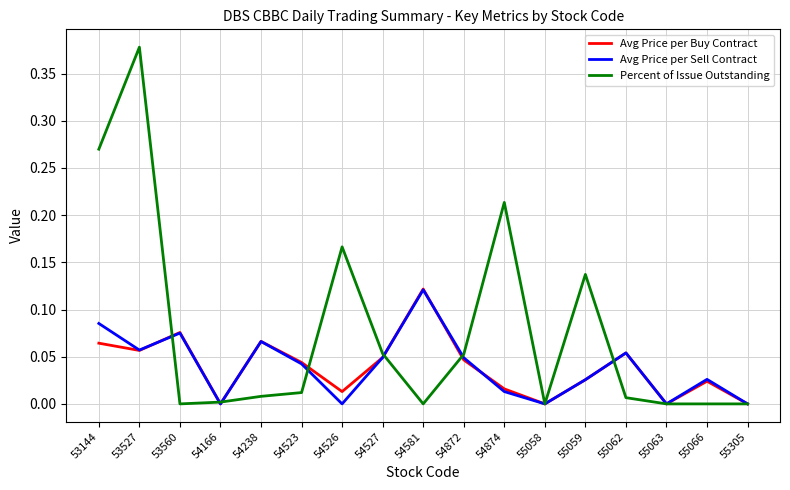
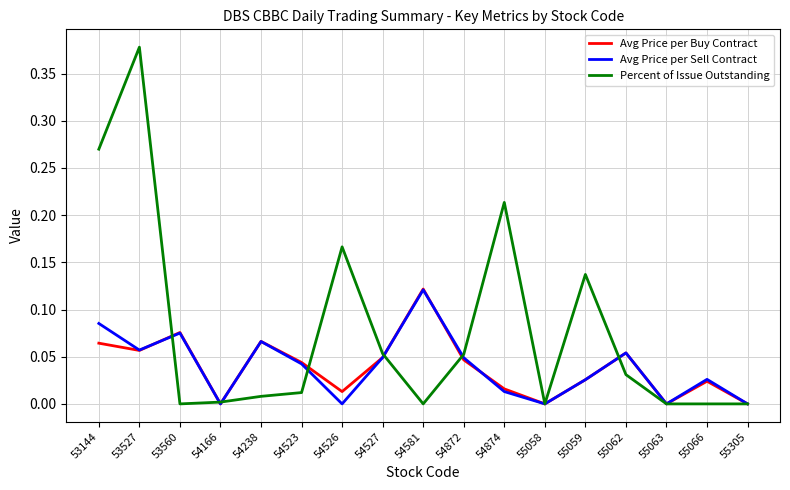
  {
    "Avg Price per Buy Contract": {
      "53144": 0.06,
      "54526": 0.01,
      "54874": 0.02
    },
    "Avg Price per Sell Contract": {
      "53144": 0.09,
      "54526": 0.00,
      "54874": 0.01
    },
    "Percent of Issue Outstanding": {
      "53144": 0.27,
      "53527": 0.38,
      "53560": 0.00,
      "54238": 0.01,
      "54523": 0.01,
      "54526": 0.17,
      "54527": 0.05,
      "54581": 0.00,
      "54872": 0.05,
      "54874": 0.21,
      "55059": 0.14,
-     "55062": 0.01,
+     "55062": 0.03,
      "55066": 0.00
    }
  }
